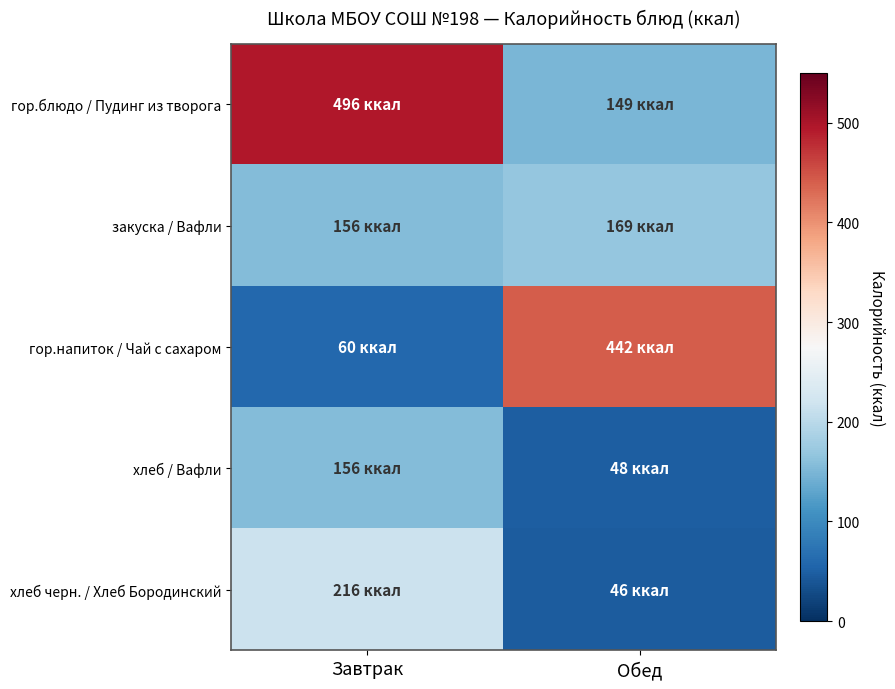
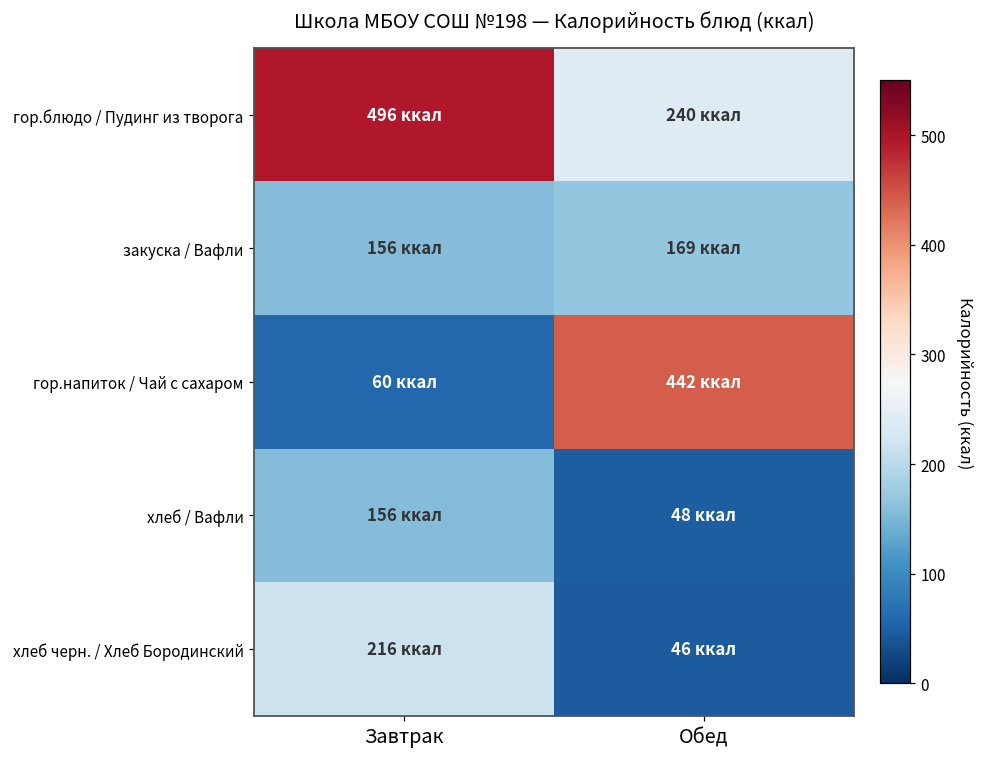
  {
    "гор.блюдо / Пудинг из творога": {
      "Завтрак": 496,
-     "Обед": 149
+     "Обед": 240
    },
    "закуска / Вафли": {
      "Завтрак": 156,
      "Обед": 169
    },
    "гор.напиток / Чай с сахаром": {
      "Завтрак": 60,
      "Обед": 442
    },
    "хлеб / Вафли": {
      "Завтрак": 156,
      "Обед": 48
    },
    "хлеб черн. / Хлеб Бородинский": {
      "Завтрак": 216,
      "Обед": 46
    }
  }
